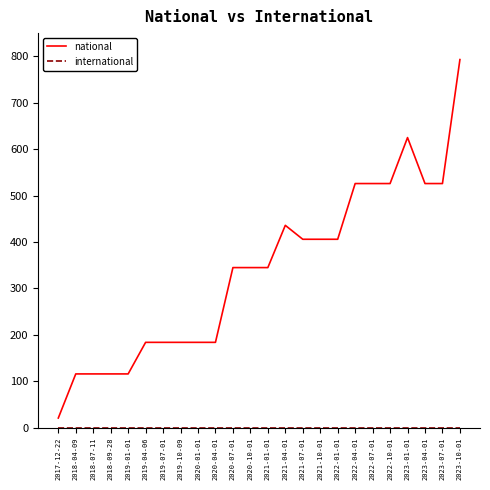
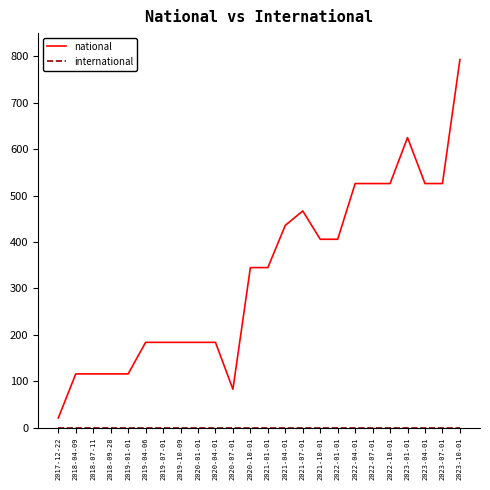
  {
    "national": {
      "2017-12-22": 20,
      "2018-04-09": 120,
      "2018-07-11": 120,
      "2018-09-28": 120,
      "2019-01-01": 120,
      "2019-04-06": 180,
      "2019-07-01": 180,
      "2019-10-09": 180,
      "2020-01-01": 180,
      "2020-04-01": 180,
-     "2020-07-01": 350,
+     "2020-07-01": 80,
      "2020-10-01": 350,
      "2021-01-01": 350,
      "2021-04-01": 440,
-     "2021-07-01": 410,
+     "2021-07-01": 470,
      "2021-10-01": 410,
      "2022-01-01": 410,
      "2022-04-01": 530,
      "2022-07-01": 530,
      "2022-10-01": 530,
      "2023-01-01": 630,
      "2023-04-01": 530,
      "2023-07-01": 530,
      "2023-10-01": 790
    },
    "international": {
      "2017-12-22": 0,
      "2018-04-09": 0,
      "2018-07-11": 0,
      "2018-09-28": 0,
      "2019-01-01": 0,
      "2019-04-06": 0,
      "2019-07-01": 0,
      "2019-10-09": 0,
      "2020-01-01": 0,
      "2020-04-01": 0,
      "2020-07-01": 0,
      "2020-10-01": 0,
      "2021-01-01": 0,
      "2021-04-01": 0,
      "2021-07-01": 0,
      "2021-10-01": 0,
      "2022-01-01": 0,
      "2022-04-01": 0,
      "2022-07-01": 0,
      "2022-10-01": 0,
      "2023-01-01": 0,
      "2023-04-01": 0,
      "2023-07-01": 0,
      "2023-10-01": 0
    }
  }
